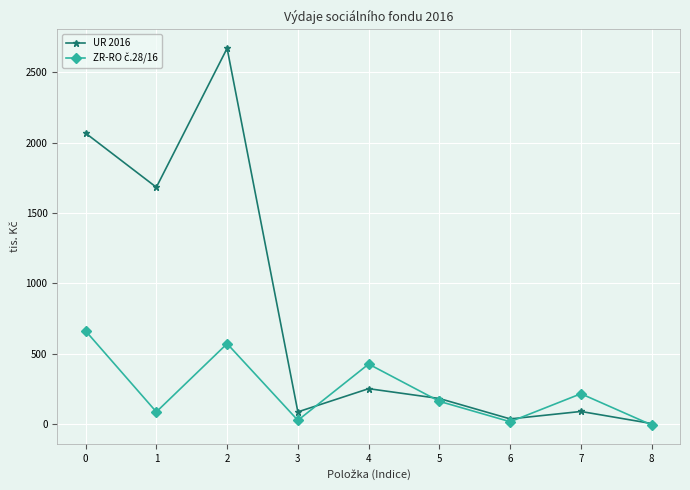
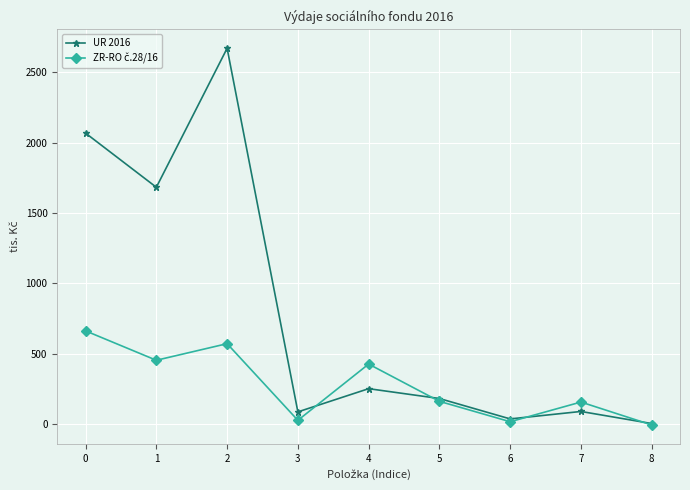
  {
    "UR 2016": {
      "0": 2070,
      "1": 1680,
      "2": 2670,
      "3": 90,
      "4": 250,
      "5": 180,
      "6": 40,
      "7": 90
    },
    "ZR-RO č.28/16": {
      "0": 660,
-     "1": 90,
+     "1": 450,
      "2": 570,
      "3": 30,
      "4": 430,
      "5": 160,
      "6": 20,
-     "7": 210
+     "7": 160
    }
  }
